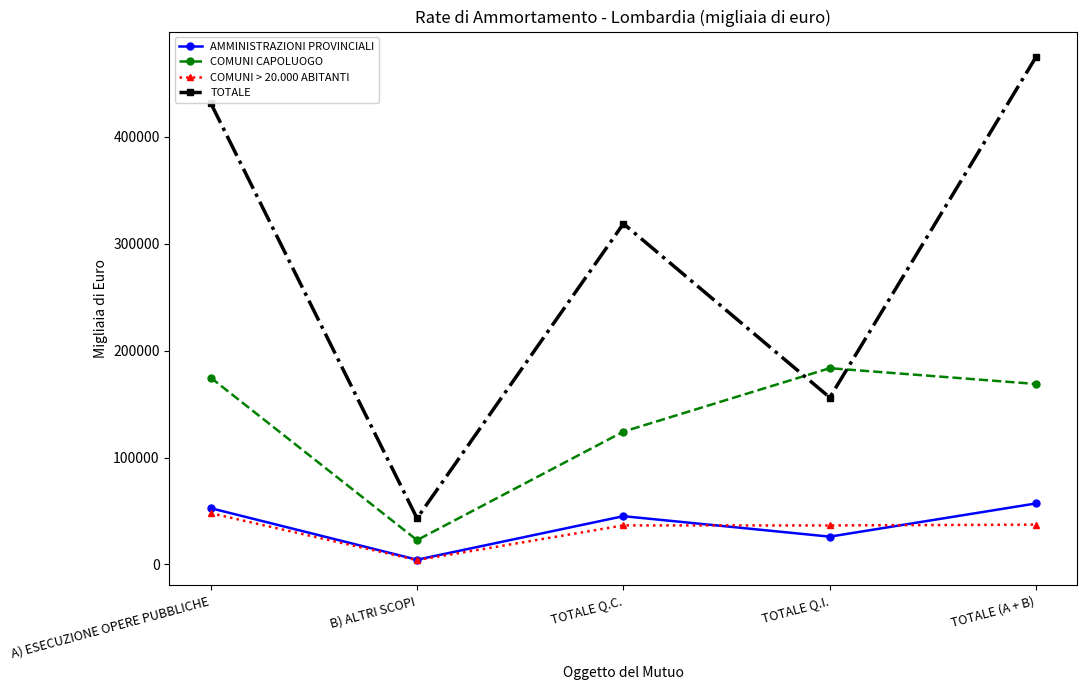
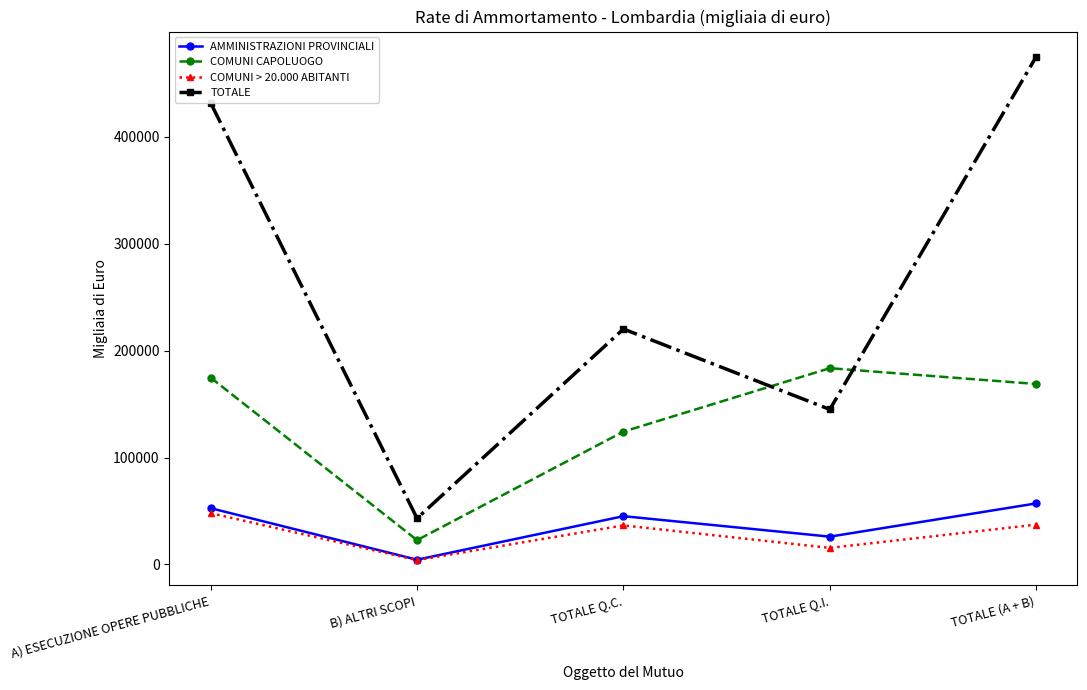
  {
    "AMMINISTRAZIONI PROVINCIALI": {
      "A) ESECUZIONE OPERE PUBBLICHE": 53000,
      "TOTALE Q.C.": 45000,
      "TOTALE Q.I.": 26000,
      "TOTALE (A + B)": 57000
    },
    "COMUNI CAPOLUOGO": {
      "A) ESECUZIONE OPERE PUBBLICHE": 175000,
      "B) ALTRI SCOPI": 23000,
      "TOTALE Q.C.": 124000,
      "TOTALE Q.I.": 184000,
      "TOTALE (A + B)": 169000
    },
    "COMUNI > 20.000 ABITANTI": {
      "A) ESECUZIONE OPERE PUBBLICHE": 48000,
      "TOTALE Q.C.": 37000,
-     "TOTALE Q.I.": 37000,
+     "TOTALE Q.I.": 16000,
      "TOTALE (A + B)": 37000
    },
    "TOTALE": {
      "A) ESECUZIONE OPERE PUBBLICHE": 432000,
      "B) ALTRI SCOPI": 43000,
-     "TOTALE Q.C.": 319000,
-     "TOTALE Q.I.": 156000,
+     "TOTALE Q.C.": 220000,
+     "TOTALE Q.I.": 145000,
      "TOTALE (A + B)": 475000
    }
  }
